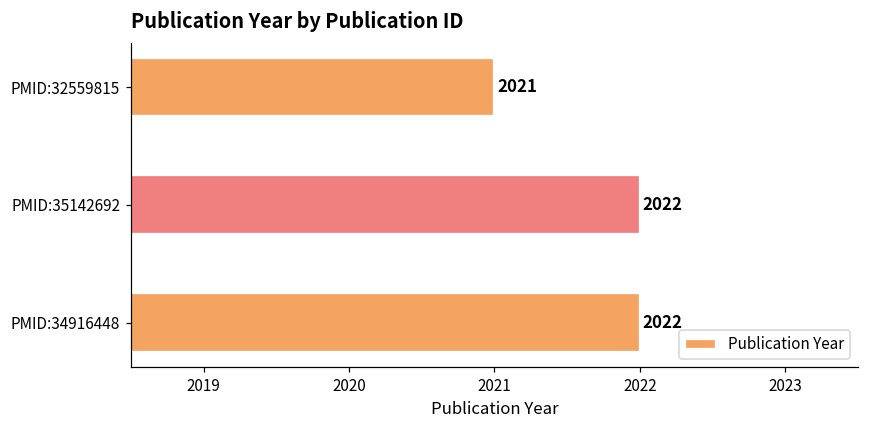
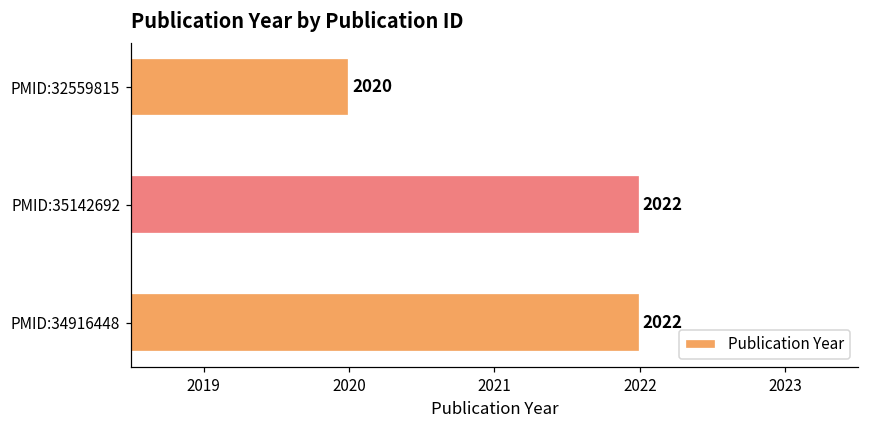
  {
-   "PMID:32559815": 2021,
+   "PMID:32559815": 2020,
    "PMID:35142692": 2022,
    "PMID:34916448": 2022
  }
